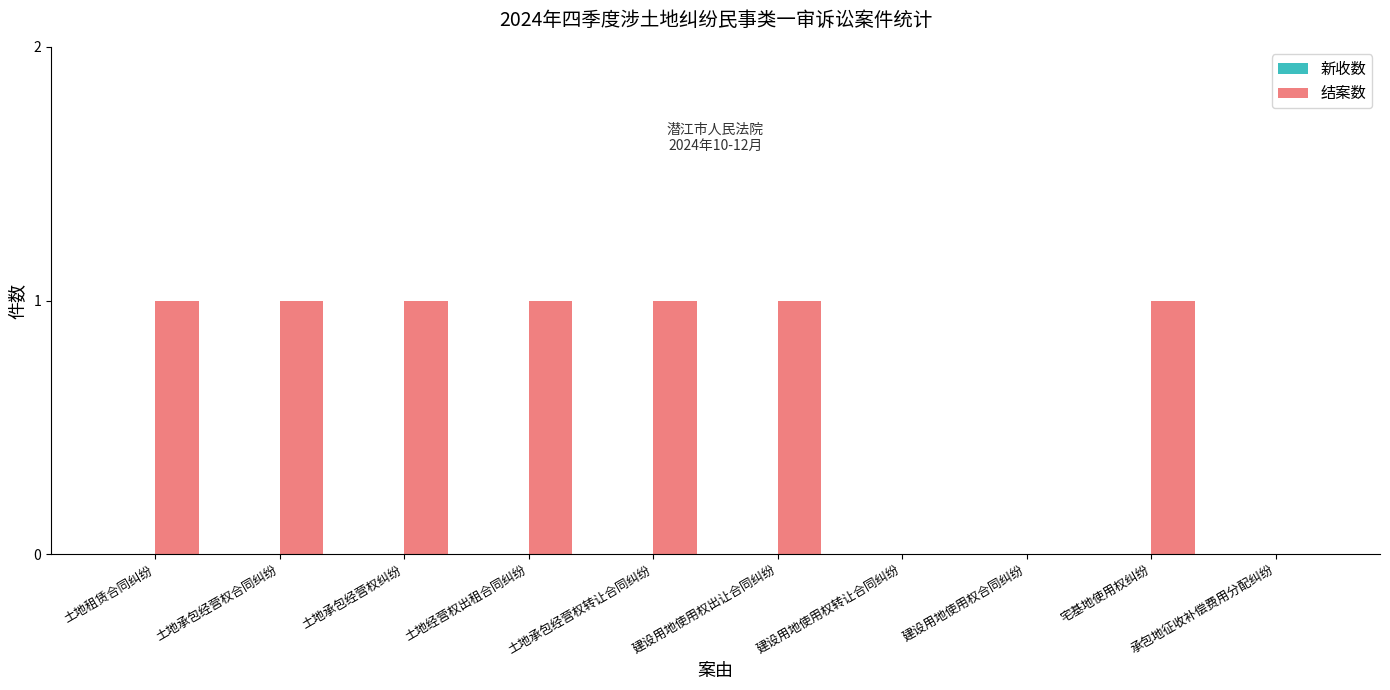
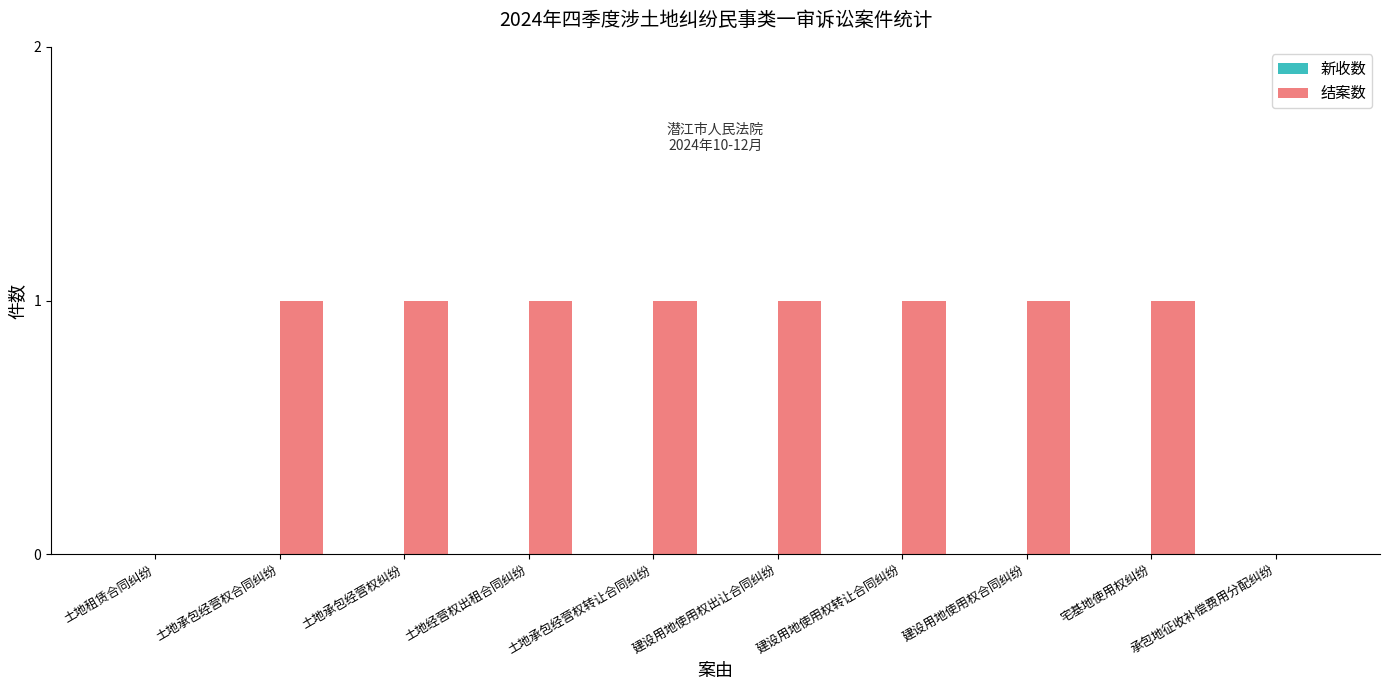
  {
    "新收数": {
      "土地租赁合同纠纷": 0,
      "土地承包经营权合同纠纷": 0,
      "土地承包经营权纠纷": 0,
      "土地经营权出租合同纠纷": 0,
      "土地承包经营权转让合同纠纷": 0,
      "建设用地使用权出让合同纠纷": 0,
      "建设用地使用权转让合同纠纷": 0,
      "建设用地使用权合同纠纷": 0,
      "宅基地使用权纠纷": 0,
      "承包地征收补偿费用分配纠纷": 0
    },
    "结案数": {
-     "土地租赁合同纠纷": 1,
+     "土地租赁合同纠纷": 0,
      "土地承包经营权合同纠纷": 1,
      "土地承包经营权纠纷": 1,
      "土地经营权出租合同纠纷": 1,
      "土地承包经营权转让合同纠纷": 1,
      "建设用地使用权出让合同纠纷": 1,
-     "建设用地使用权转让合同纠纷": 0,
-     "建设用地使用权合同纠纷": 0,
+     "建设用地使用权转让合同纠纷": 1,
+     "建设用地使用权合同纠纷": 1,
      "宅基地使用权纠纷": 1,
      "承包地征收补偿费用分配纠纷": 0
    }
  }
